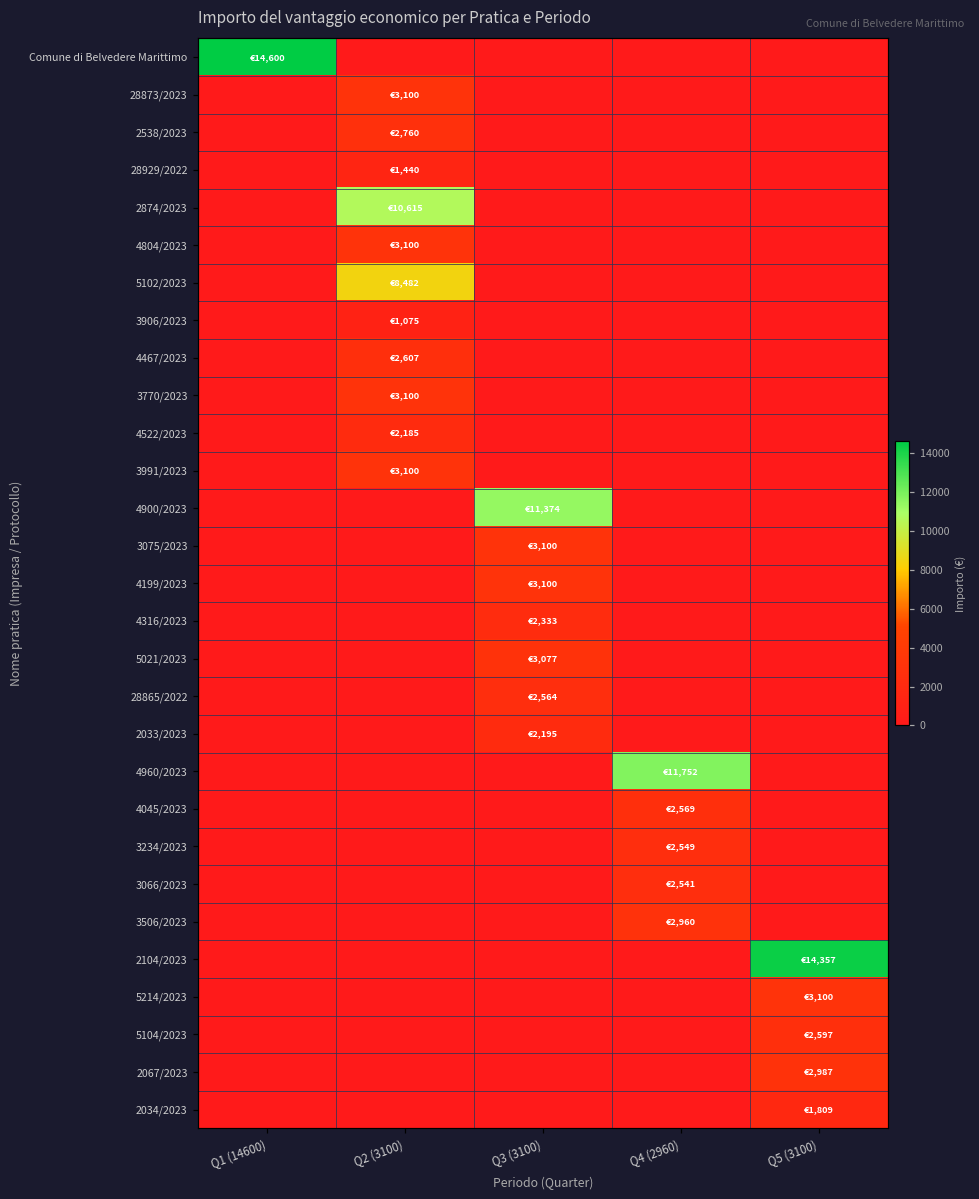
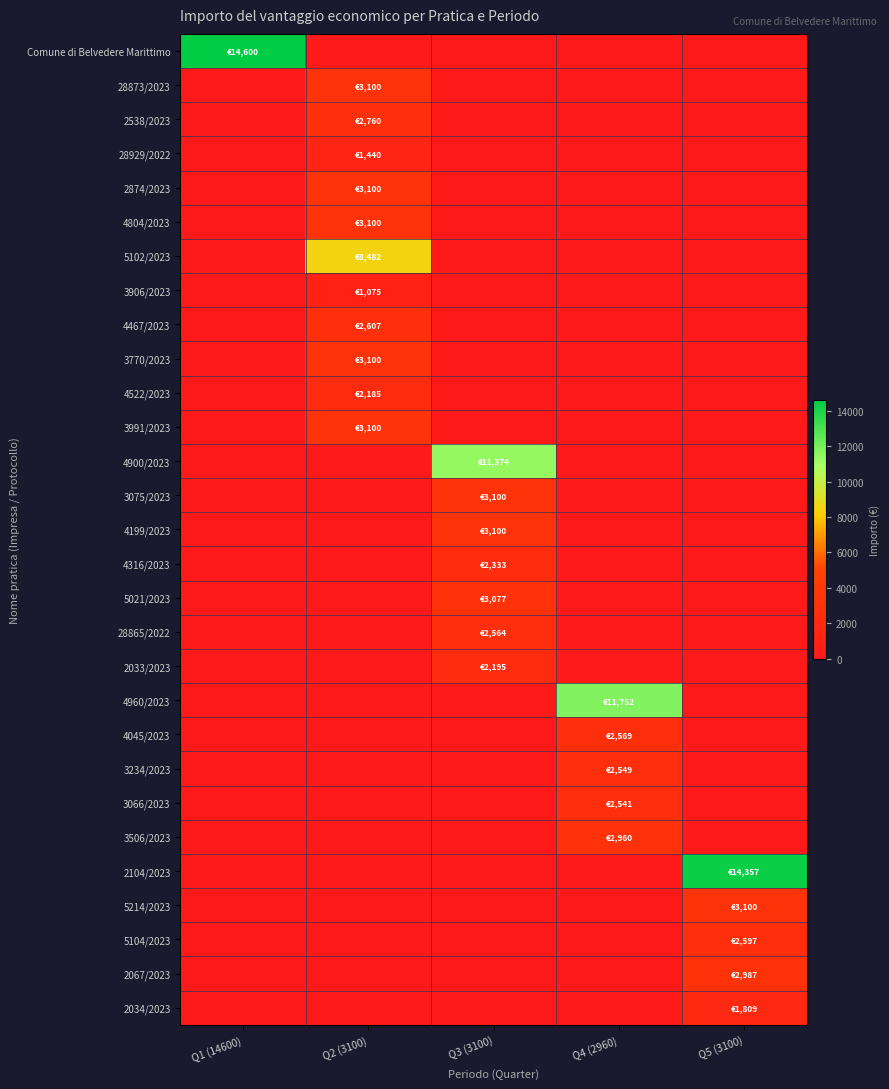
  {
    "Comune di Belvedere Marittimo": {
      "Q1 (14600)": "€14,600"
    },
    "28873/2023": {
      "Q2 (3100)": "€3,100"
    },
    "2538/2023": {
      "Q2 (3100)": "€2,760"
    },
    "28929/2022": {
      "Q2 (3100)": "€1,440"
    },
    "2874/2023": {
-     "Q2 (3100)": "€10,615"
+     "Q2 (3100)": "€3,100"
    },
    "4804/2023": {
      "Q2 (3100)": "€3,100"
    },
    "5102/2023": {
      "Q2 (3100)": "€8,482"
    },
    "3906/2023": {
      "Q2 (3100)": "€1,075"
    },
    "4467/2023": {
      "Q2 (3100)": "€2,607"
    },
    "3770/2023": {
      "Q2 (3100)": "€3,100"
    },
    "4522/2023": {
      "Q2 (3100)": "€2,185"
    },
    "3991/2023": {
      "Q2 (3100)": "€3,100"
    },
    "4900/2023": {
      "Q3 (3100)": "€11,374"
    },
    "3075/2023": {
      "Q3 (3100)": "€3,100"
    },
    "4199/2023": {
      "Q3 (3100)": "€3,100"
    },
    "4316/2023": {
      "Q3 (3100)": "€2,333"
    },
    "5021/2023": {
      "Q3 (3100)": "€3,077"
    },
    "28865/2022": {
      "Q3 (3100)": "€2,564"
    },
    "2033/2023": {
      "Q3 (3100)": "€2,195"
    },
    "4960/2023": {
      "Q4 (2960)": "€11,752"
    },
    "4045/2023": {
      "Q4 (2960)": "€2,569"
    },
    "3234/2023": {
      "Q4 (2960)": "€2,549"
    },
    "3066/2023": {
      "Q4 (2960)": "€2,541"
    },
    "3506/2023": {
      "Q4 (2960)": "€2,960"
    },
    "2104/2023": {
      "Q5 (3100)": "€14,357"
    },
    "5214/2023": {
      "Q5 (3100)": "€3,100"
    },
    "5104/2023": {
      "Q5 (3100)": "€2,597"
    },
    "2067/2023": {
      "Q5 (3100)": "€2,987"
    },
    "2034/2023": {
      "Q5 (3100)": "€1,809"
    }
  }
